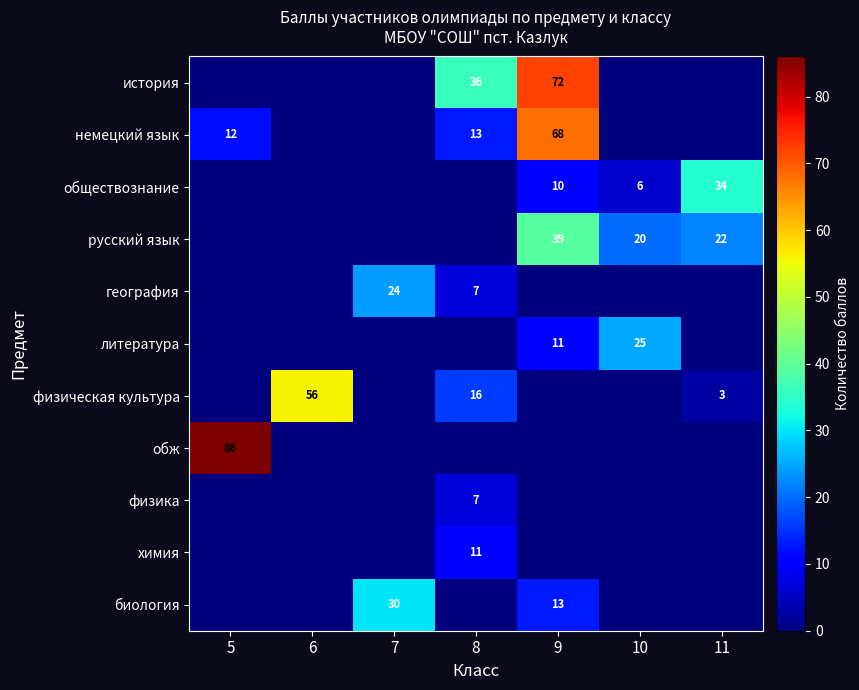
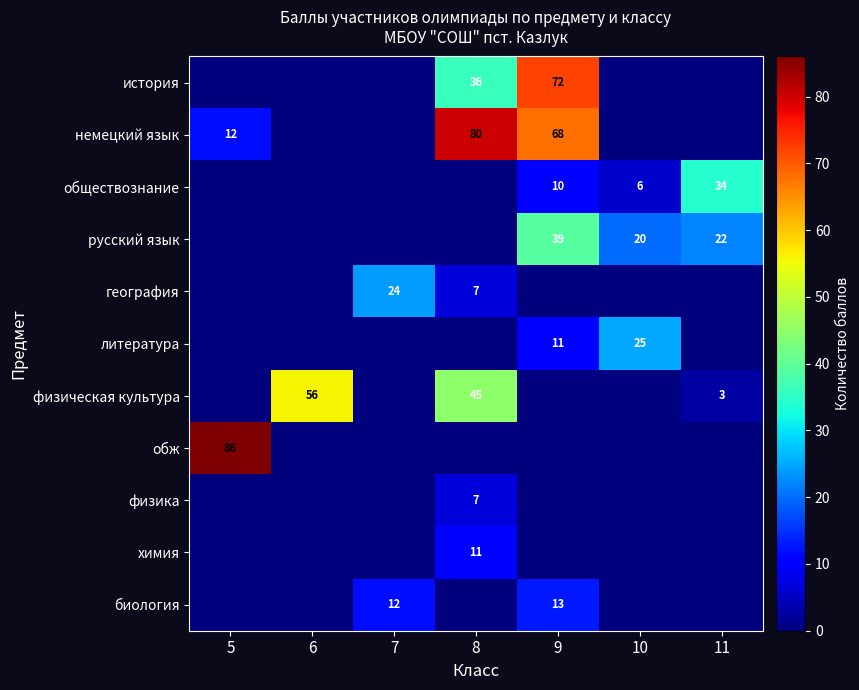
  {
    "история": {
      "8": 36,
      "9": 72
    },
    "немецкий язык": {
      "5": 12,
-     "8": 13,
+     "8": 80,
      "9": 68
    },
    "обществознание": {
      "9": 10,
      "10": 6,
      "11": 34
    },
    "русский язык": {
      "9": 39,
      "10": 20,
      "11": 22
    },
    "география": {
      "7": 24,
      "8": 7
    },
    "литература": {
      "9": 11,
      "10": 25
    },
    "физическая культура": {
      "6": 56,
-     "8": 16,
+     "8": 45,
      "11": 3
    },
    "обж": {
      "5": 86
    },
    "физика": {
      "8": 7
    },
    "химия": {
      "8": 11
    },
    "биология": {
-     "7": 30,
+     "7": 12,
      "9": 13
    }
  }
